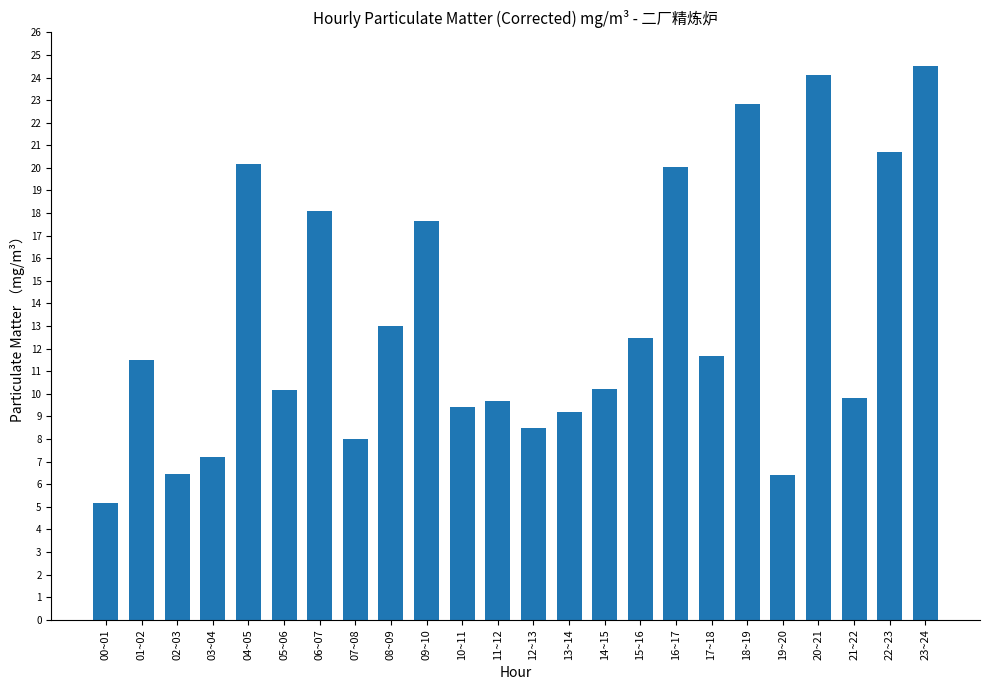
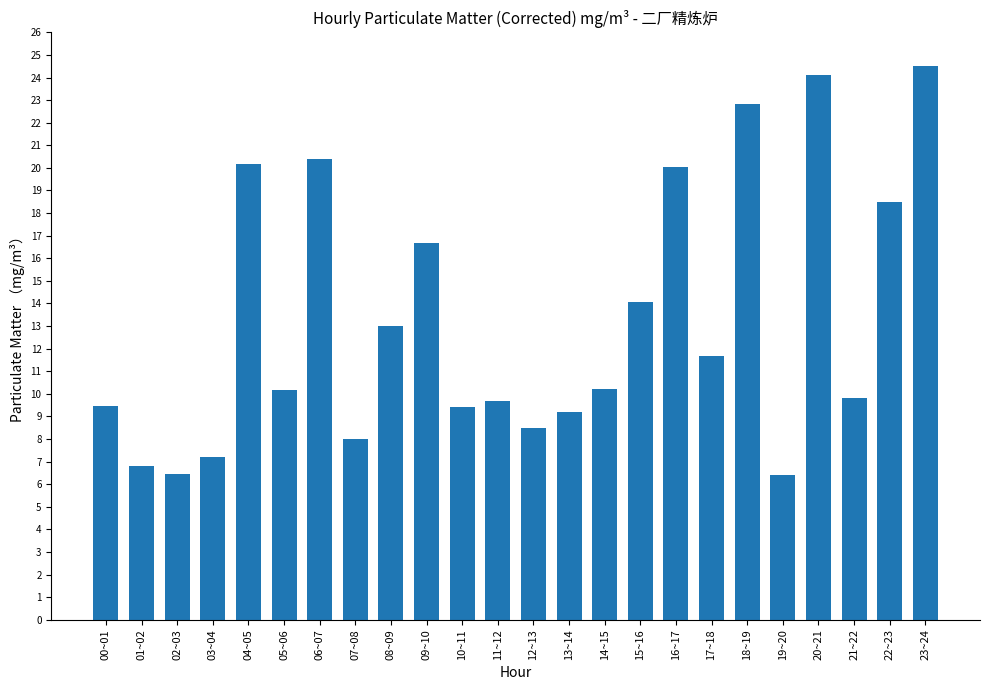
  {
-   "00~01": 5.2,
-   "01~02": 11.5,
+   "00~01": 9.5,
+   "01~02": 6.8,
    "02~03": 6.5,
    "03~04": 7.2,
    "04~05": 20.2,
    "05~06": 10.2,
-   "06~07": 18.1,
+   "06~07": 20.4,
    "07~08": 8.0,
    "08~09": 13.0,
-   "09~10": 17.7,
+   "09~10": 16.7,
    "10~11": 9.4,
    "11~12": 9.7,
    "12~13": 8.5,
    "13~14": 9.2,
    "14~15": 10.2,
-   "15~16": 12.5,
+   "15~16": 14.1,
    "16~17": 20.0,
    "17~18": 11.7,
    "18~19": 22.8,
    "19~20": 6.4,
    "20~21": 24.1,
    "21~22": 9.8,
-   "22~23": 20.7,
+   "22~23": 18.5,
    "23~24": 24.5
  }
